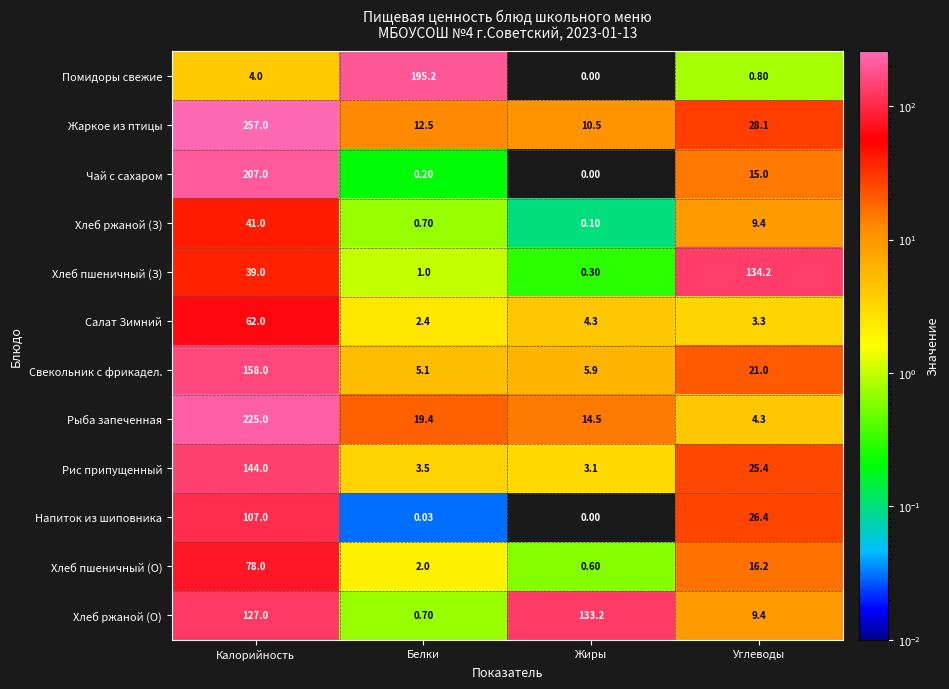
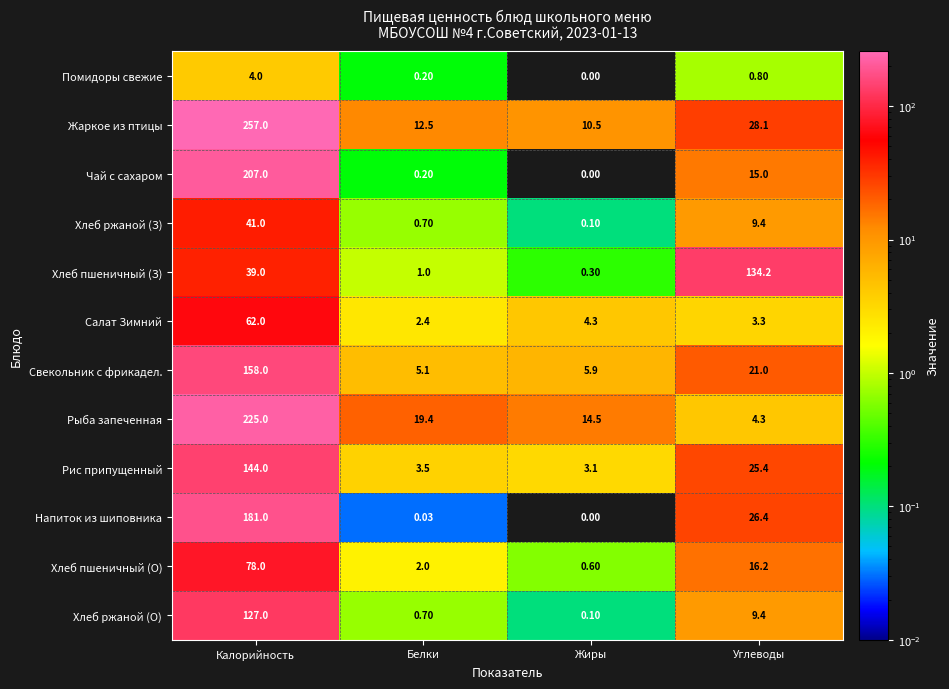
  {
    "Помидоры свежие": {
      "Калорийность": 4.0,
-     "Белки": 195.2,
+     "Белки": 0.20,
      "Жиры": 0.00,
      "Углеводы": 0.80
    },
    "Жаркое из птицы": {
      "Калорийность": 257.0,
      "Белки": 12.5,
      "Жиры": 10.5,
      "Углеводы": 28.1
    },
    "Чай с сахаром": {
      "Калорийность": 207.0,
      "Белки": 0.20,
      "Жиры": 0.00,
      "Углеводы": 15.0
    },
    "Хлеб ржаной (З)": {
      "Калорийность": 41.0,
      "Белки": 0.70,
      "Жиры": 0.10,
      "Углеводы": 9.4
    },
    "Хлеб пшеничный (З)": {
      "Калорийность": 39.0,
      "Белки": 1.0,
      "Жиры": 0.30,
      "Углеводы": 134.2
    },
    "Салат Зимний": {
      "Калорийность": 62.0,
      "Белки": 2.4,
      "Жиры": 4.3,
      "Углеводы": 3.3
    },
    "Свекольник с фрикадел.": {
      "Калорийность": 158.0,
      "Белки": 5.1,
      "Жиры": 5.9,
      "Углеводы": 21.0
    },
    "Рыба запеченная": {
      "Калорийность": 225.0,
      "Белки": 19.4,
      "Жиры": 14.5,
      "Углеводы": 4.3
    },
    "Рис припущенный": {
      "Калорийность": 144.0,
      "Белки": 3.5,
      "Жиры": 3.1,
      "Углеводы": 25.4
    },
    "Напиток из шиповника": {
-     "Калорийность": 107.0,
+     "Калорийность": 181.0,
      "Белки": 0.03,
      "Жиры": 0.00,
      "Углеводы": 26.4
    },
    "Хлеб пшеничный (О)": {
      "Калорийность": 78.0,
      "Белки": 2.0,
      "Жиры": 0.60,
      "Углеводы": 16.2
    },
    "Хлеб ржаной (О)": {
      "Калорийность": 127.0,
      "Белки": 0.70,
-     "Жиры": 133.2,
+     "Жиры": 0.10,
      "Углеводы": 9.4
    }
  }
